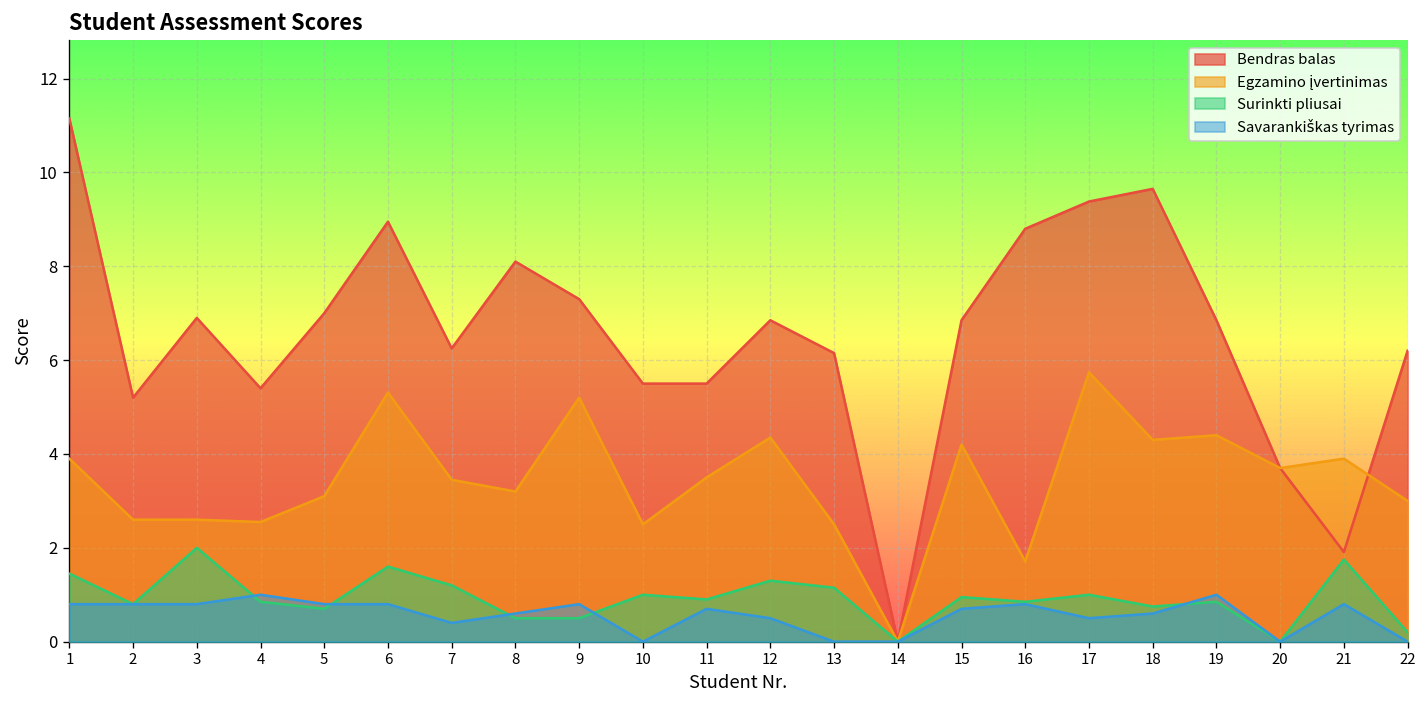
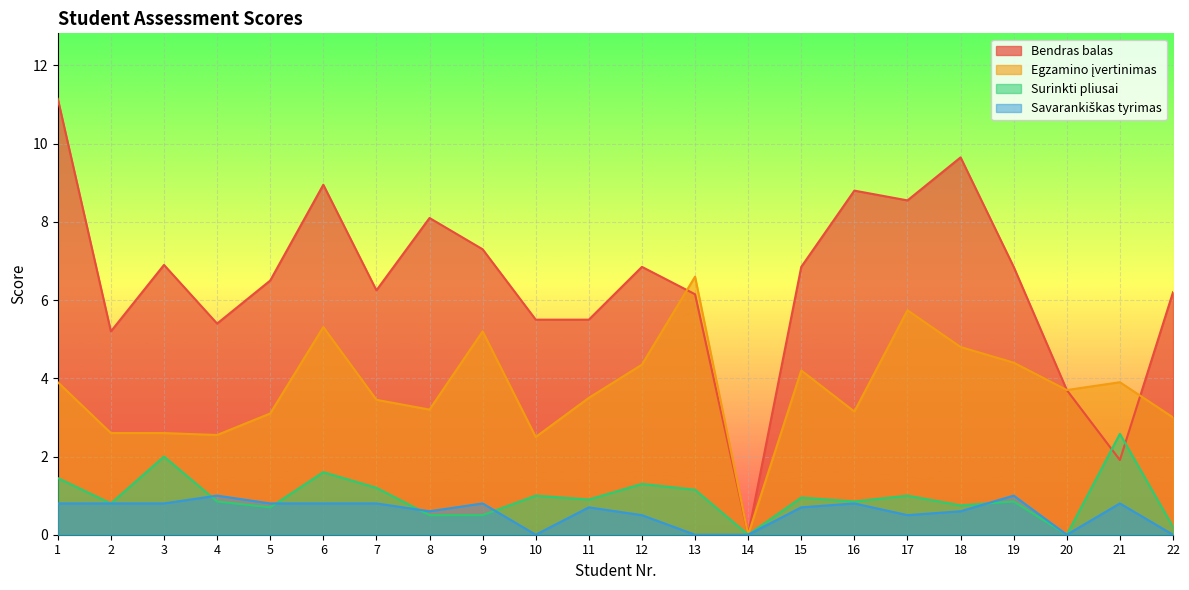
  {
    "Bendras balas": {
      "1": 11.2,
      "2": 5.2,
      "3": 6.9,
      "4": 5.4,
-     "5": 7.0,
+     "5": 6.5,
      "6": 9.0,
      "7": 6.3,
      "8": 8.1,
      "9": 7.3,
      "10": 5.5,
      "11": 5.5,
      "12": 6.9,
      "13": 6.2,
      "15": 6.9,
      "16": 8.8,
-     "17": 9.4,
+     "17": 8.6,
      "18": 9.7,
      "19": 6.9,
      "21": 1.9,
      "22": 6.2
    },
    "Egzamino įvertinimas": {
      "1": 3.9,
      "2": 2.6,
      "3": 2.6,
      "4": 2.6,
      "5": 3.1,
      "6": 5.3,
      "7": 3.5,
      "8": 3.2,
      "9": 5.2,
      "10": 2.5,
      "11": 3.5,
      "12": 4.4,
-     "13": 2.5,
+     "13": 6.6,
      "15": 4.2,
-     "16": 1.7,
+     "16": 3.2,
      "17": 5.7,
-     "18": 4.3,
+     "18": 4.8,
      "19": 4.4,
      "21": 3.9,
      "22": 3.0
    },
    "Surinkti pliusai": {
      "1": 1.5,
      "3": 2.0,
      "4": 0.9,
      "5": 0.7,
      "6": 1.6,
      "7": 1.2,
      "8": 0.5,
      "9": 0.5,
      "10": 1.0,
      "11": 0.9,
      "12": 1.3,
      "13": 1.2,
      "15": 1.0,
      "17": 1.0,
      "18": 0.8,
      "19": 0.9,
-     "21": 1.8,
+     "21": 2.6,
      "22": 0.2
    },
    "Savarankiškas tyrimas": {
      "1": 0.8,
      "3": 0.8,
      "4": 1.0,
      "5": 0.8,
      "6": 0.8,
-     "7": 0.4,
+     "7": 0.8,
      "8": 0.6,
      "9": 0.8,
      "10": 0.0,
      "11": 0.7,
      "12": 0.5,
      "13": 0.0,
      "15": 0.7,
      "17": 0.5,
      "18": 0.6,
      "19": 1.0,
      "21": 0.8,
      "22": 0.0
    }
  }
